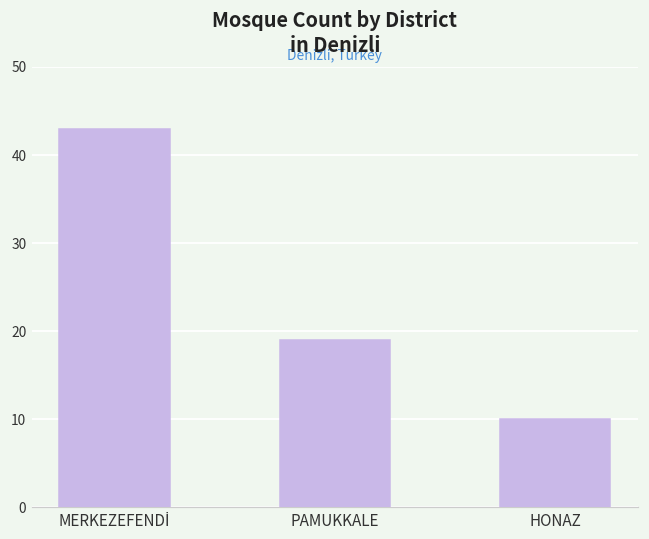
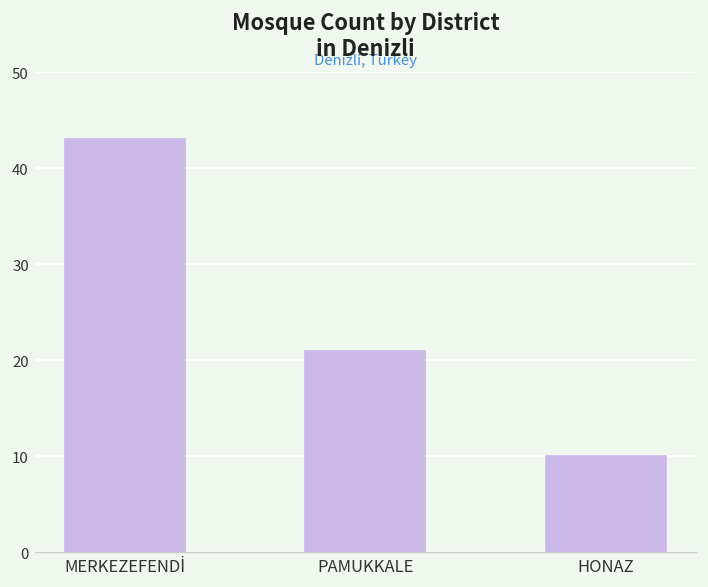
  {
    "MERKEZEFENDİ": 43,
-   "PAMUKKALE": 19,
+   "PAMUKKALE": 21,
    "HONAZ": 10
  }
